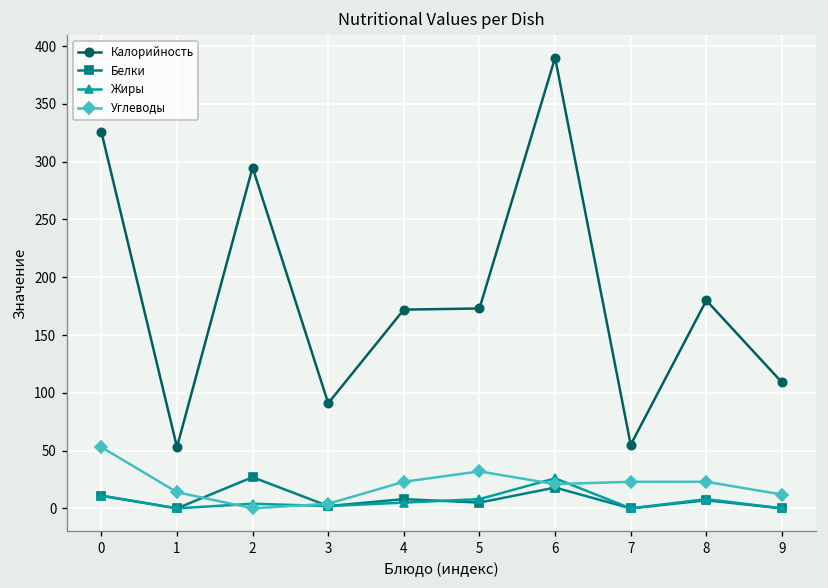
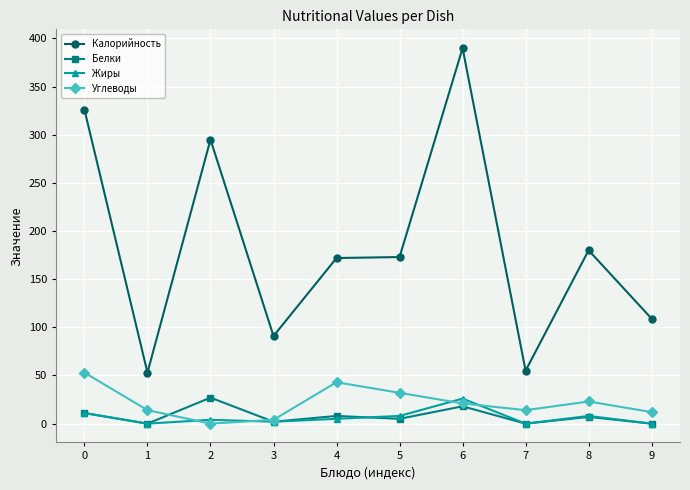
  {
    "Углеводы": {
      "0": 50,
      "1": 10,
      "2": 0,
-     "4": 20,
+     "4": 40,
      "5": 30,
      "6": 20,
-     "7": 20,
+     "7": 10,
      "8": 20,
      "9": 10
    }
  }
